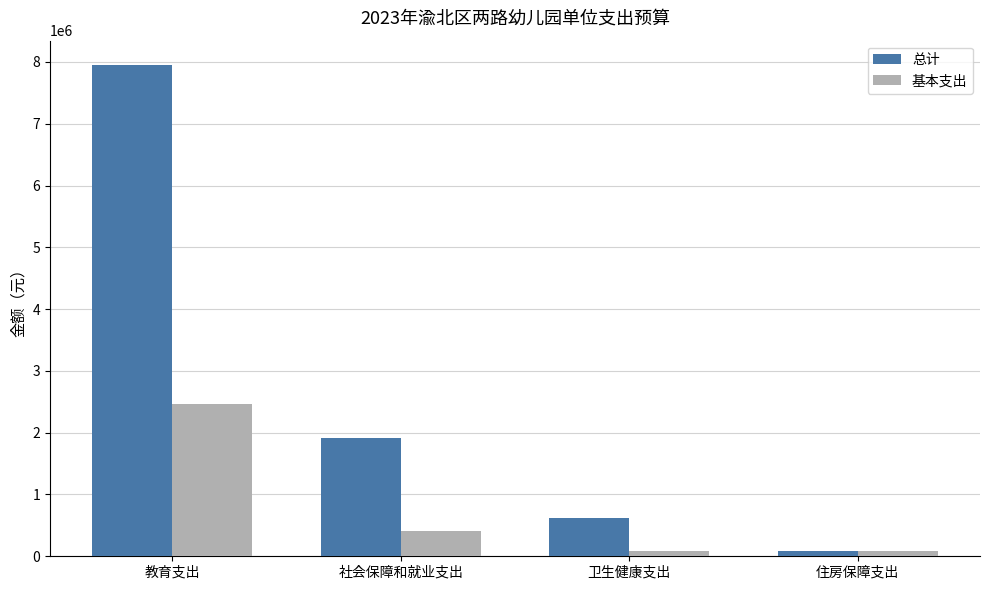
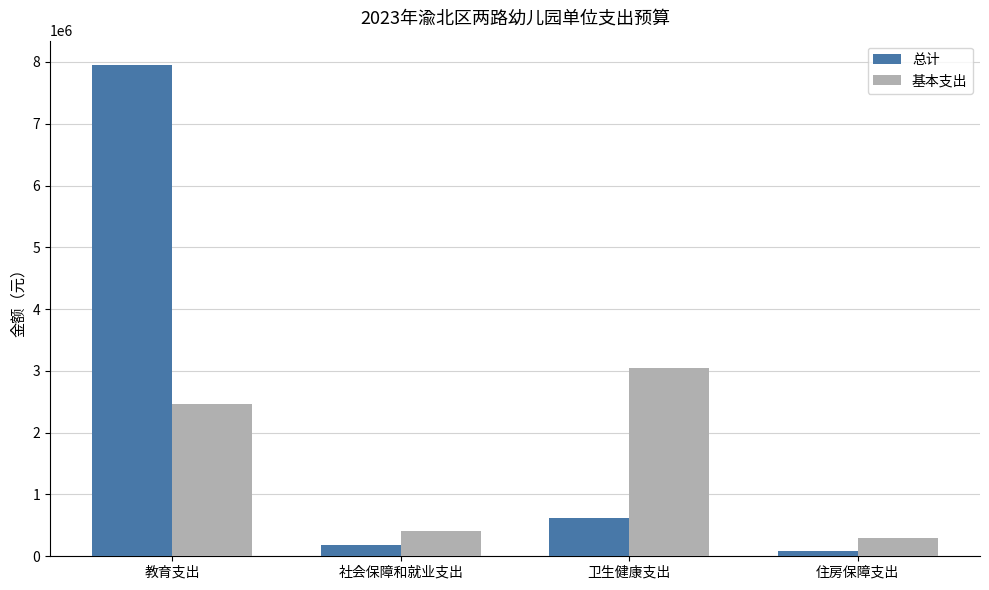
  {
    "总计": {
      "教育支出": 7900000,
-     "社会保障和就业支出": 1900000,
+     "社会保障和就业支出": 200000,
      "卫生健康支出": 600000,
      "住房保障支出": 100000
    },
    "基本支出": {
      "教育支出": 2500000,
      "社会保障和就业支出": 400000,
-     "卫生健康支出": 100000,
-     "住房保障支出": 100000
+     "卫生健康支出": 3000000,
+     "住房保障支出": 300000
    }
  }
